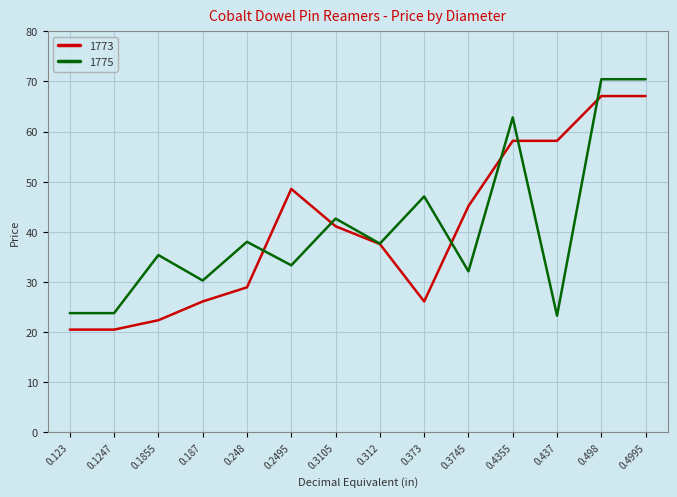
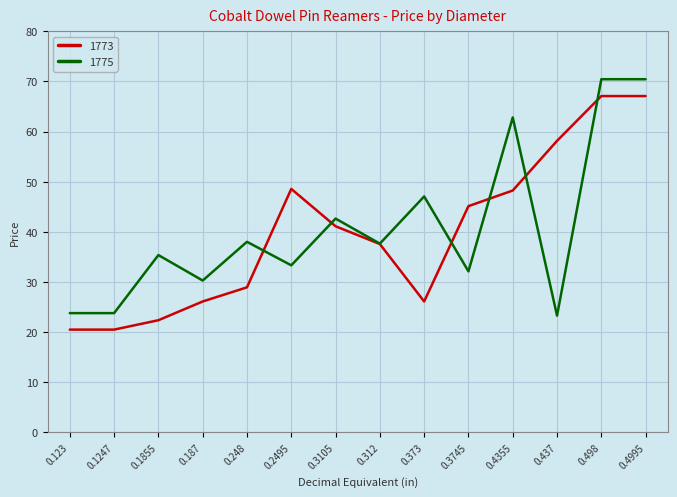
  {
    "1773": {
      "0.123": 21,
      "0.1247": 21,
      "0.1855": 22,
      "0.187": 26,
      "0.248": 29,
      "0.2495": 49,
      "0.3105": 41,
      "0.373": 26,
      "0.3745": 45,
-     "0.4355": 58,
+     "0.4355": 48,
      "0.437": 58,
      "0.498": 67,
      "0.4995": 67
    },
    "1775": {
      "0.123": 24,
      "0.1247": 24,
      "0.1855": 35,
      "0.187": 30,
      "0.248": 38,
      "0.2495": 33,
      "0.3105": 43,
      "0.373": 47,
      "0.3745": 32,
      "0.4355": 63,
      "0.437": 23,
      "0.498": 70,
      "0.4995": 70
    }
  }
